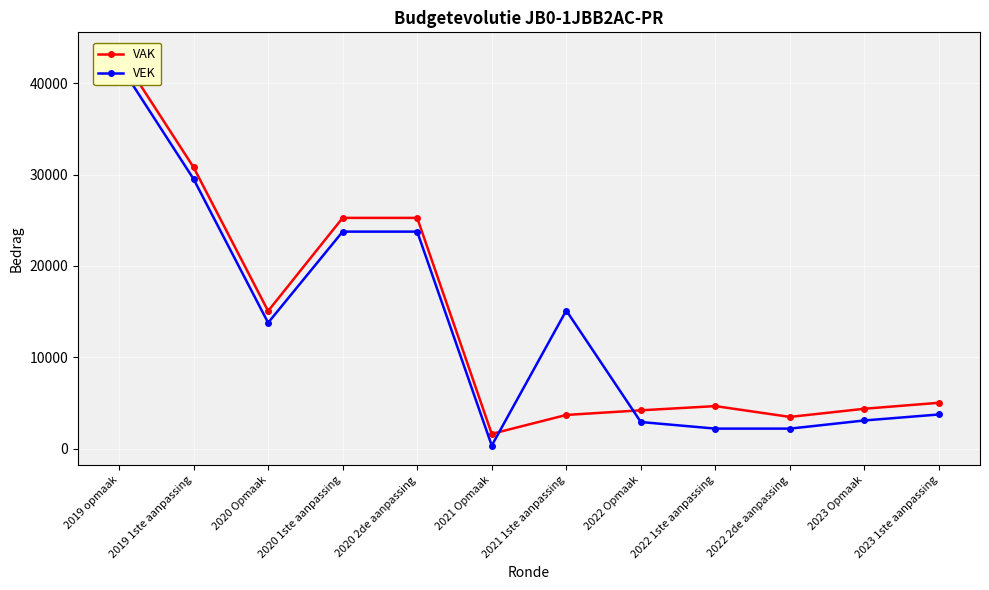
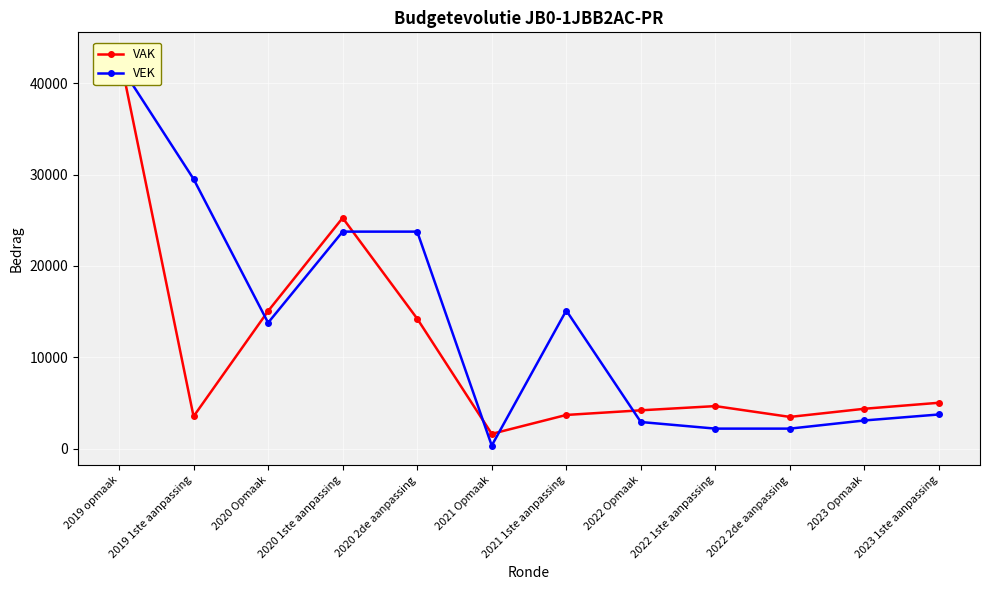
  {
    "VAK": {
-     "2019 1ste aanpassing": 31000,
+     "2019 1ste aanpassing": 4000,
      "2020 Opmaak": 15000,
      "2020 1ste aanpassing": 25000,
-     "2020 2de aanpassing": 25000,
+     "2020 2de aanpassing": 14000,
      "2021 Opmaak": 2000,
      "2021 1ste aanpassing": 4000,
      "2022 Opmaak": 4000,
      "2022 1ste aanpassing": 5000,
      "2022 2de aanpassing": 3000,
      "2023 Opmaak": 4000,
      "2023 1ste aanpassing": 5000
    },
    "VEK": {
      "2019 1ste aanpassing": 30000,
      "2020 Opmaak": 14000,
      "2020 1ste aanpassing": 24000,
      "2020 2de aanpassing": 24000,
      "2021 Opmaak": 0,
      "2021 1ste aanpassing": 15000,
      "2022 Opmaak": 3000,
      "2022 1ste aanpassing": 2000,
      "2022 2de aanpassing": 2000,
      "2023 Opmaak": 3000,
      "2023 1ste aanpassing": 4000
    }
  }
